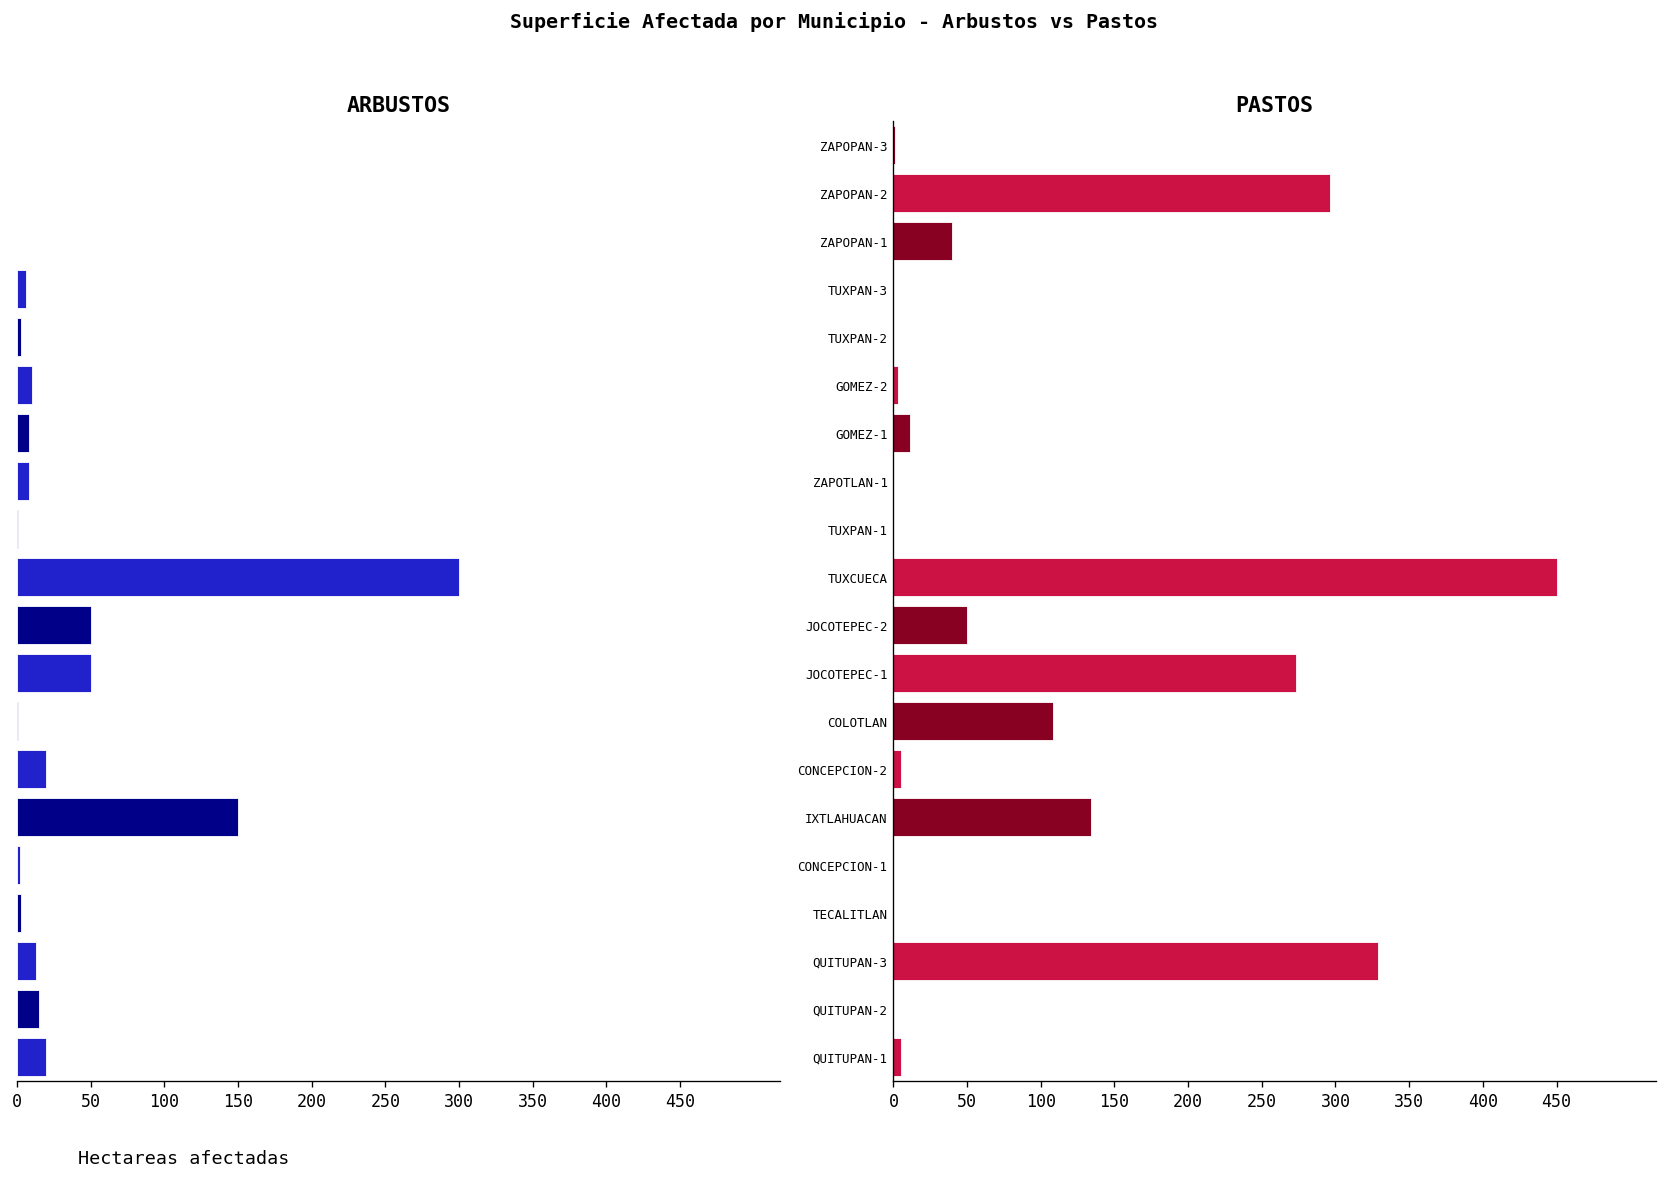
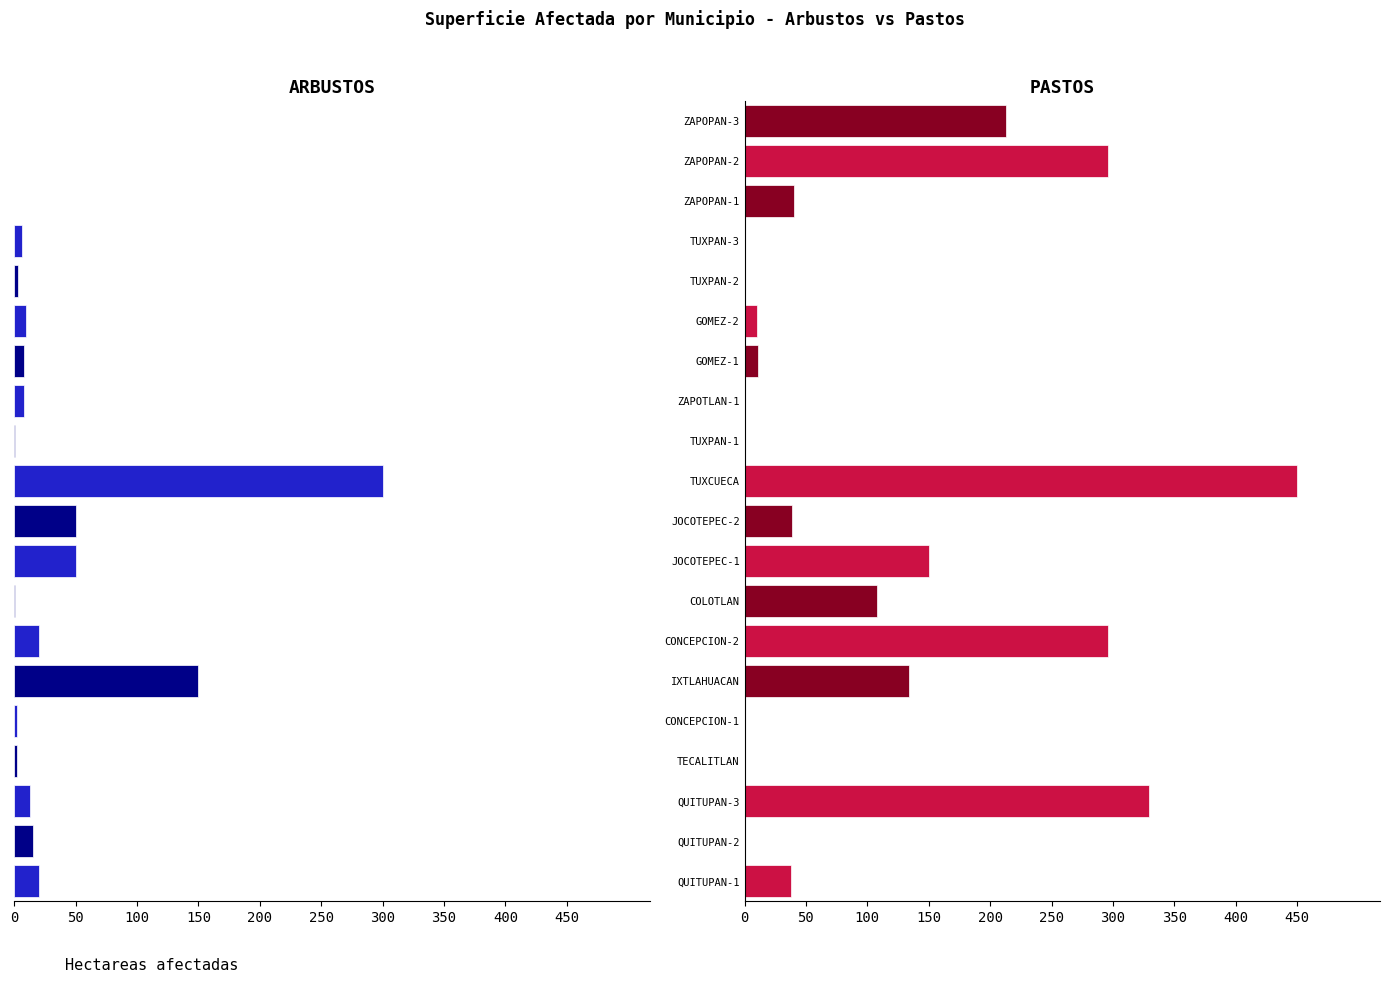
  {
    "PASTOS": {
-     "ZAPOPAN-3": 1,
+     "ZAPOPAN-3": 213,
      "ZAPOPAN-2": 296,
      "ZAPOPAN-1": 40,
      "TUXPAN-3": 0,
      "TUXPAN-2": 0,
-     "GOMEZ-2": 3,
+     "GOMEZ-2": 10,
      "GOMEZ-1": 11,
      "ZAPOTLAN-1": 0,
      "TUXPAN-1": 0,
      "TUXCUECA": 450,
-     "JOCOTEPEC-2": 50,
-     "JOCOTEPEC-1": 273,
+     "JOCOTEPEC-2": 39,
+     "JOCOTEPEC-1": 150,
      "COLOTLAN": 108,
-     "CONCEPCION-2": 5,
+     "CONCEPCION-2": 296,
      "IXTLAHUACAN": 134,
      "CONCEPCION-1": 0,
      "TECALITLAN": 0,
      "QUITUPAN-3": 329,
      "QUITUPAN-2": 0,
-     "QUITUPAN-1": 5
+     "QUITUPAN-1": 38
    }
  }
